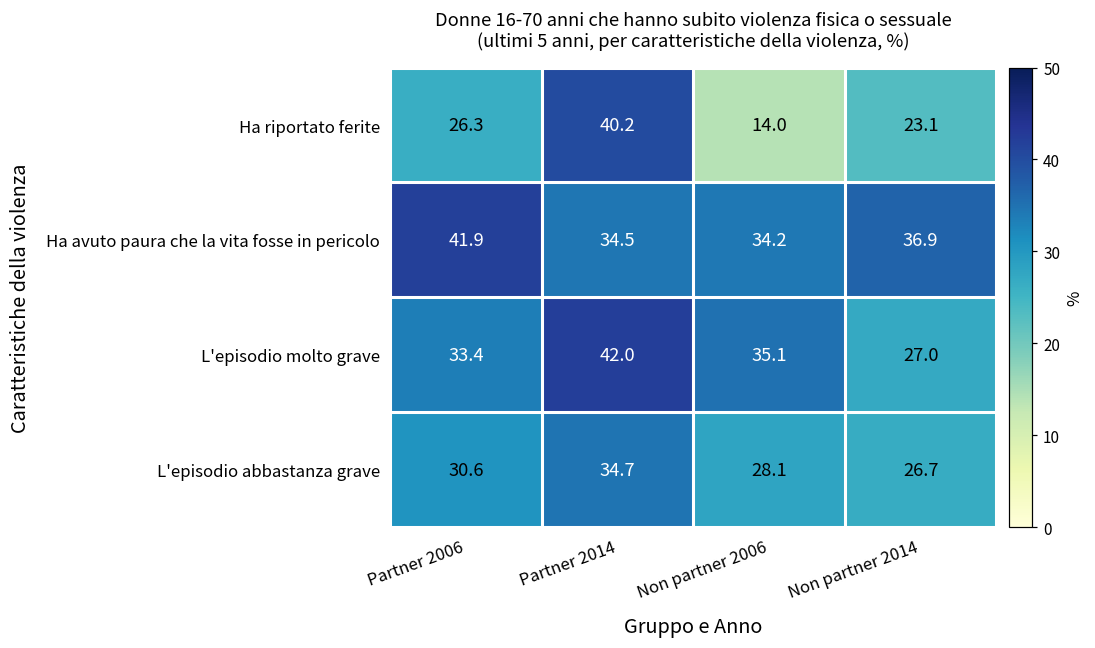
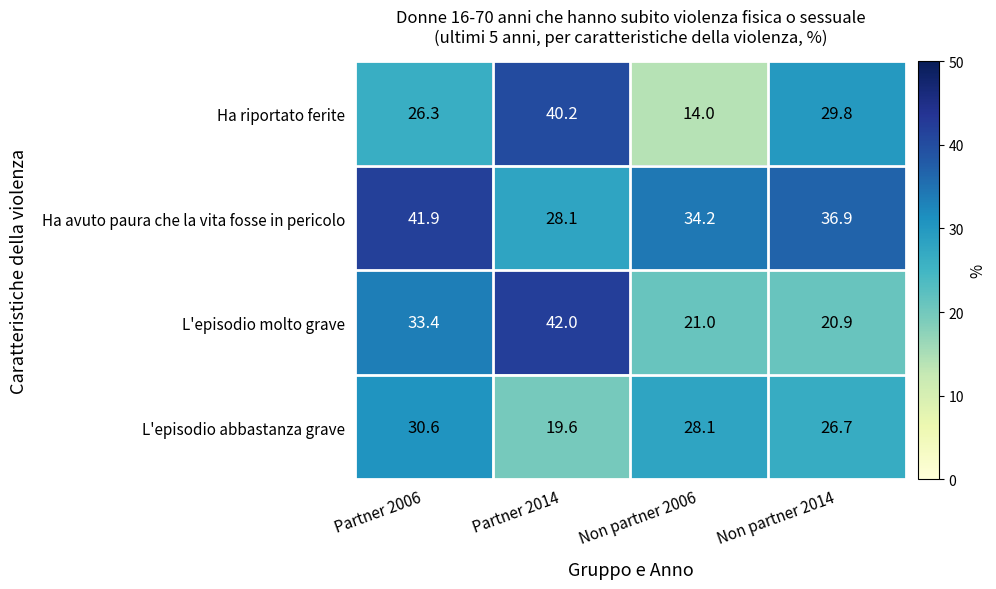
  {
    "Ha riportato ferite": {
      "Partner 2006": 26.3,
      "Partner 2014": 40.2,
      "Non partner 2006": 14.0,
-     "Non partner 2014": 23.1
+     "Non partner 2014": 29.8
    },
    "Ha avuto paura che la vita fosse in pericolo": {
      "Partner 2006": 41.9,
-     "Partner 2014": 34.5,
+     "Partner 2014": 28.1,
      "Non partner 2006": 34.2,
      "Non partner 2014": 36.9
    },
    "L'episodio molto grave": {
      "Partner 2006": 33.4,
      "Partner 2014": 42.0,
-     "Non partner 2006": 35.1,
-     "Non partner 2014": 27.0
+     "Non partner 2006": 21.0,
+     "Non partner 2014": 20.9
    },
    "L'episodio abbastanza grave": {
      "Partner 2006": 30.6,
-     "Partner 2014": 34.7,
+     "Partner 2014": 19.6,
      "Non partner 2006": 28.1,
      "Non partner 2014": 26.7
    }
  }
